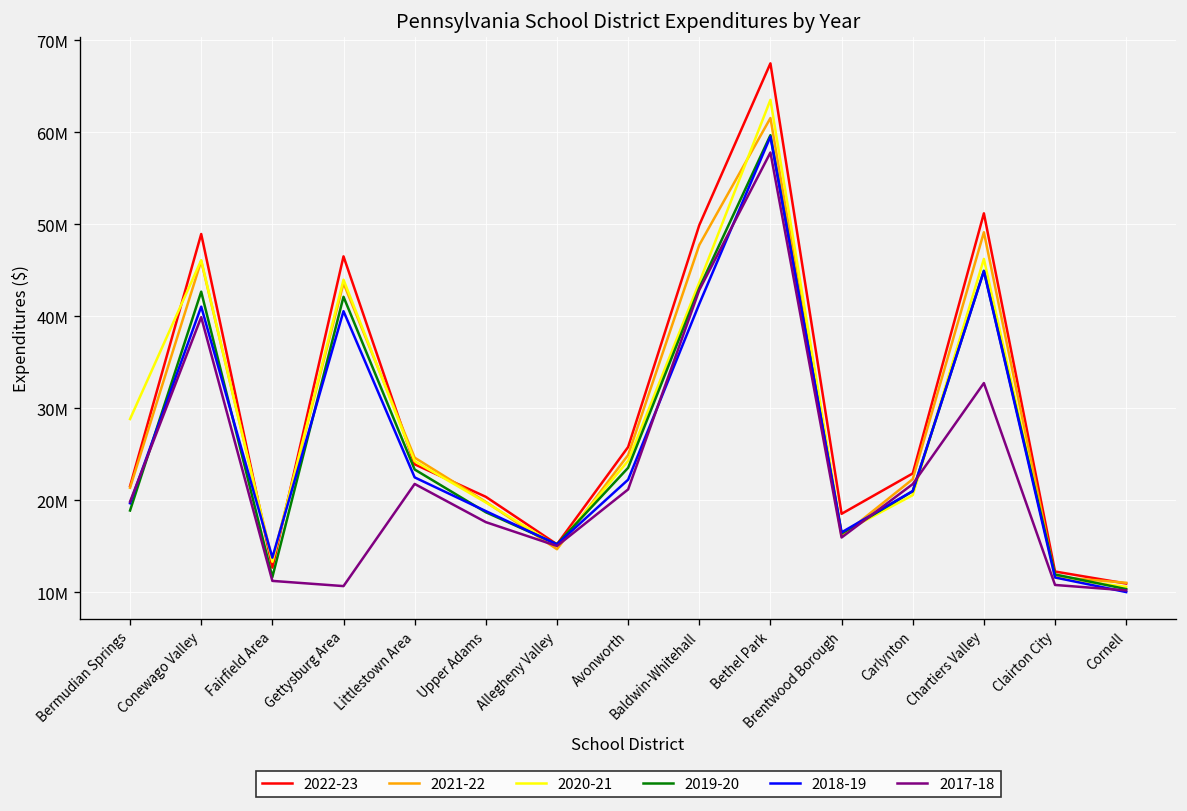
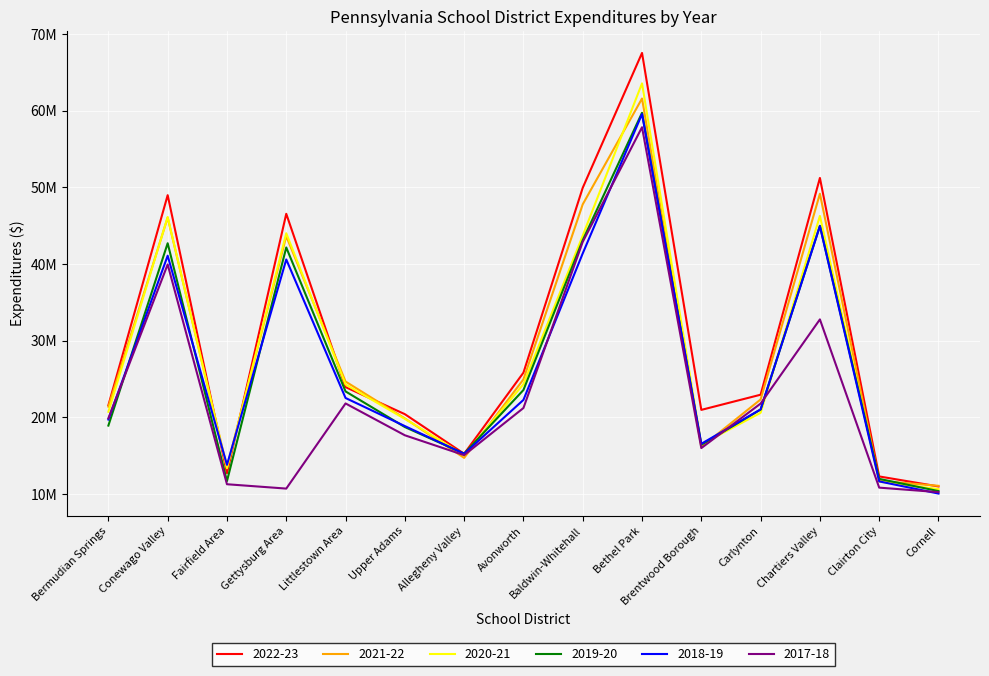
  {
    "2022-23": {
      "Conewago Valley": 49000000,
      "Fairfield Area": 13000000,
      "Gettysburg Area": 47000000,
      "Littlestown Area": 24000000,
      "Upper Adams": 20000000,
      "Avonworth": 26000000,
      "Baldwin-Whitehall": 50000000,
      "Bethel Park": 68000000,
-     "Brentwood Borough": 19000000,
+     "Brentwood Borough": 21000000,
      "Carlynton": 23000000,
      "Chartiers Valley": 51000000
    },
    "2021-22": {
      "Gettysburg Area": 44000000,
      "Littlestown Area": 25000000,
      "Allegheny Valley": 15000000,
      "Avonworth": 25000000,
      "Baldwin-Whitehall": 48000000,
      "Bethel Park": 62000000,
      "Carlynton": 22000000,
      "Chartiers Valley": 49000000
    },
    "2020-21": {
-     "Bermudian Springs": 29000000,
+     "Bermudian Springs": 21000000,
      "Gettysburg Area": 44000000,
      "Littlestown Area": 24000000,
      "Avonworth": 24000000,
      "Baldwin-Whitehall": 44000000,
      "Bethel Park": 64000000,
      "Carlynton": 21000000,
      "Chartiers Valley": 46000000
    },
    "2019-20": {
      "Bermudian Springs": 19000000,
      "Conewago Valley": 43000000,
      "Fairfield Area": 12000000,
      "Gettysburg Area": 42000000,
      "Littlestown Area": 23000000,
      "Avonworth": 24000000
    },
    "2018-19": {
      "Conewago Valley": 41000000,
      "Fairfield Area": 14000000,
      "Gettysburg Area": 41000000,
      "Littlestown Area": 23000000,
      "Avonworth": 22000000,
      "Baldwin-Whitehall": 41000000
    },
    "2017-18": {
      "Conewago Valley": 40000000,
      "Fairfield Area": 11000000,
      "Gettysburg Area": 11000000,
      "Littlestown Area": 22000000,
      "Upper Adams": 18000000,
      "Avonworth": 21000000,
      "Bethel Park": 58000000,
      "Carlynton": 22000000,
      "Chartiers Valley": 33000000,
      "Clairton City": 11000000
    }
  }
